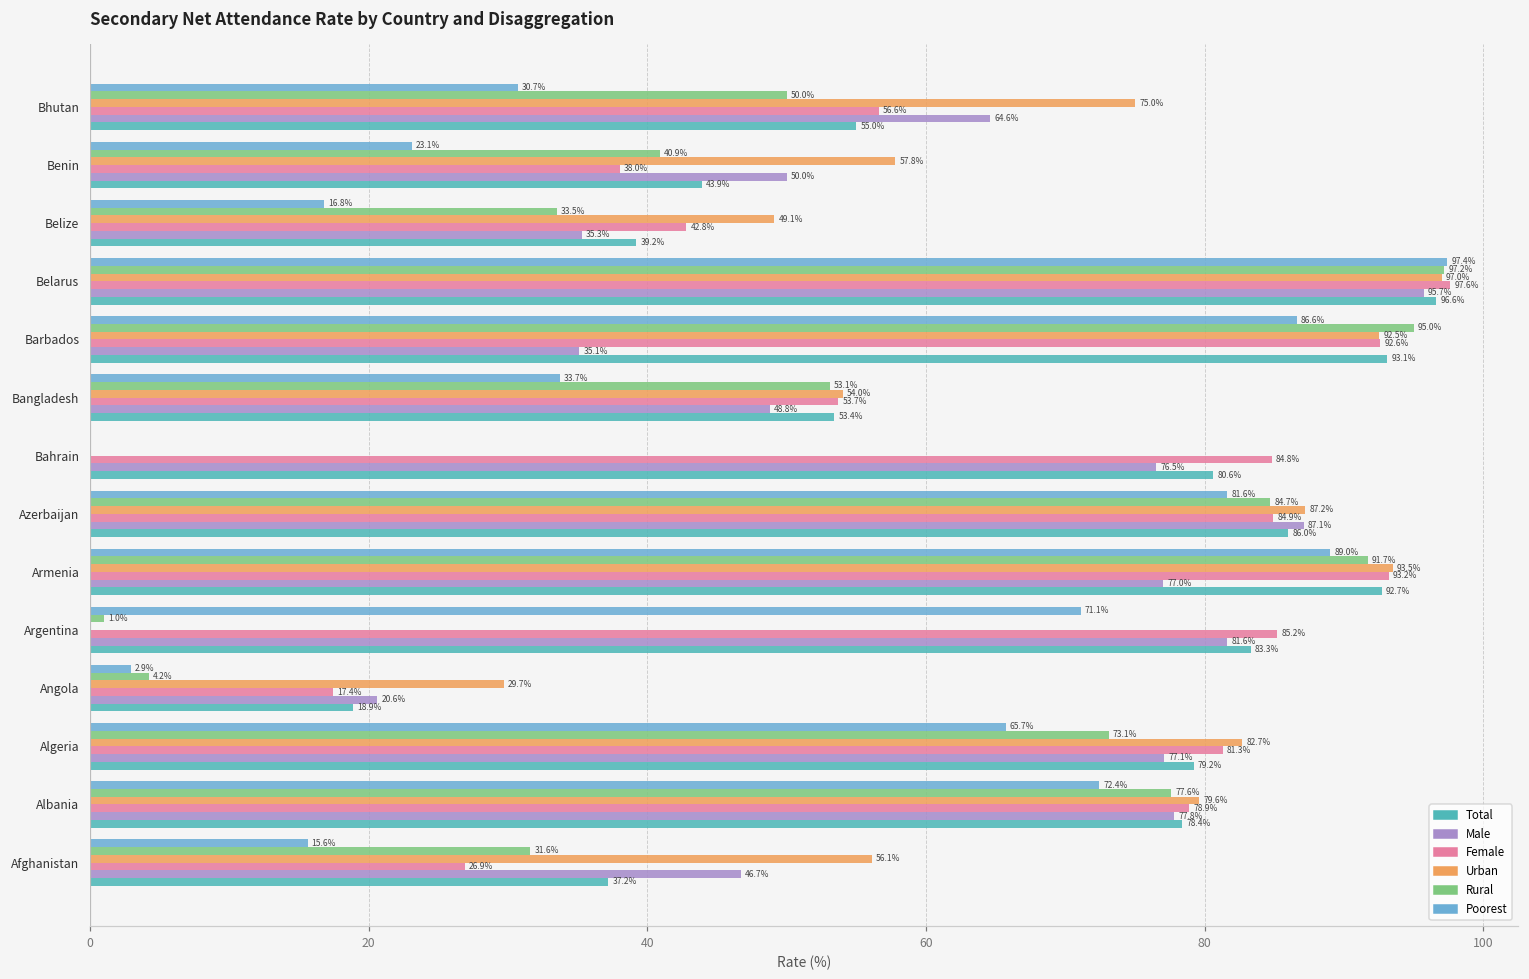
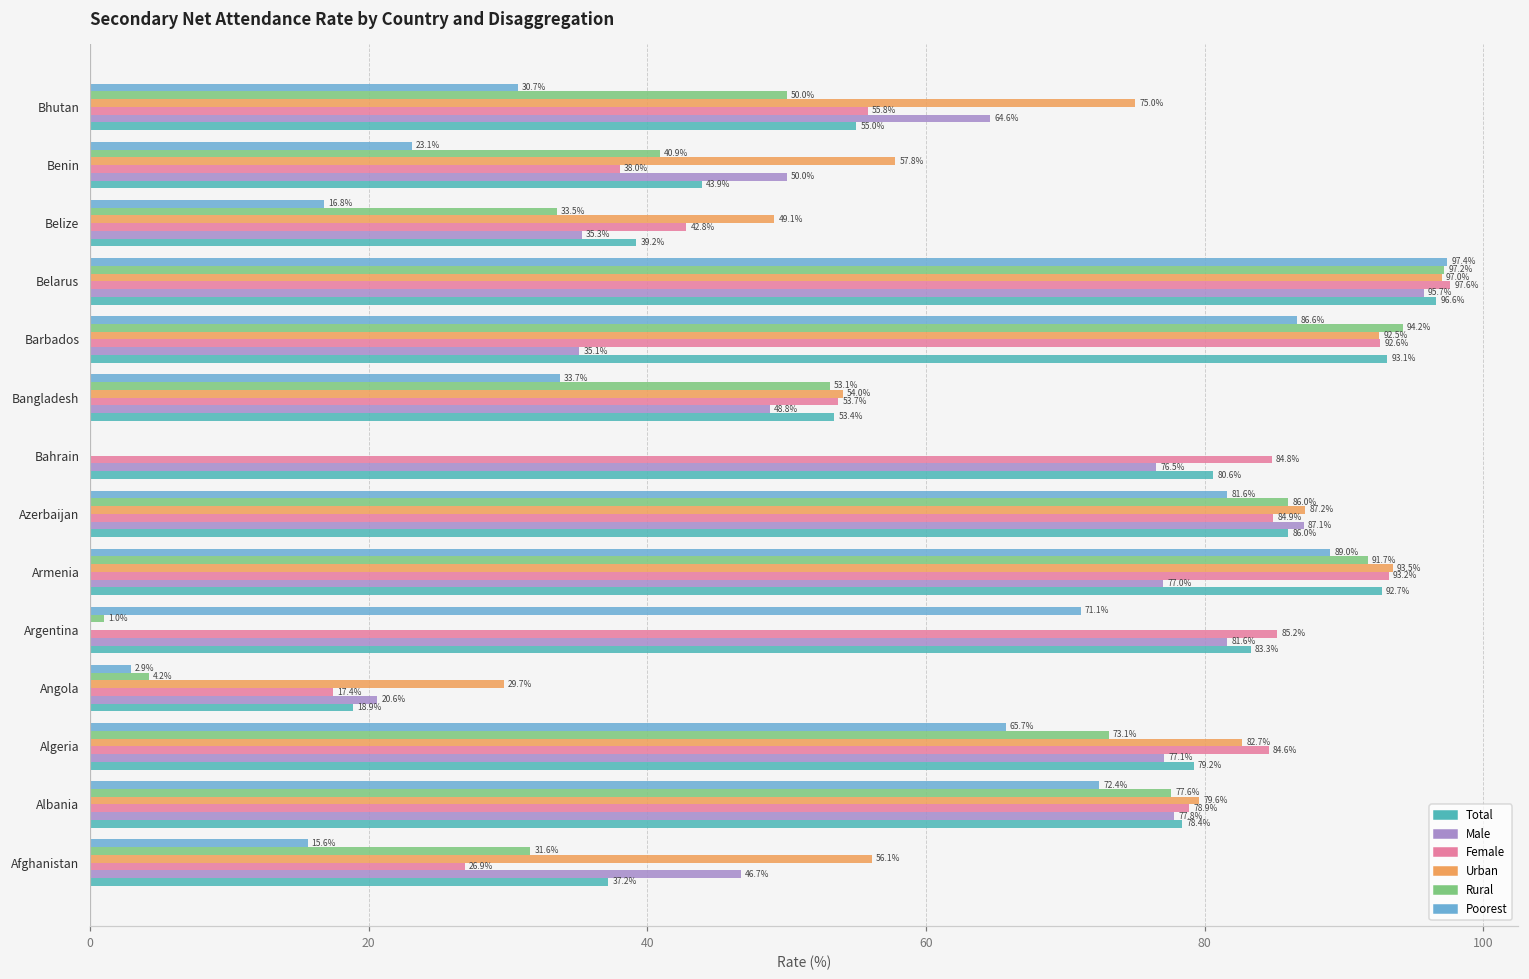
  {
    "Male": {
      "Bhutan": "64.6%",
      "Benin": "50.0%",
      "Belize": "35.3%",
      "Belarus": "95.7%",
      "Barbados": "35.1%",
      "Bangladesh": "48.8%",
      "Bahrain": "76.5%",
      "Azerbaijan": "87.1%",
      "Armenia": "77.0%",
      "Argentina": "81.6%",
      "Angola": "20.6%",
      "Algeria": "77.1%",
      "Albania": "77.8%",
      "Afghanistan": "46.7%"
    },
    "Female": {
-     "Bhutan": "56.6%",
+     "Bhutan": "55.8%",
      "Benin": "38.0%",
      "Belize": "42.8%",
      "Belarus": "97.6%",
      "Barbados": "92.6%",
      "Bangladesh": "53.7%",
      "Bahrain": "84.8%",
      "Azerbaijan": "84.9%",
      "Armenia": "93.2%",
      "Argentina": "85.2%",
      "Angola": "17.4%",
-     "Algeria": "81.3%",
+     "Algeria": "84.6%",
      "Albania": "78.9%",
      "Afghanistan": "26.9%"
    },
    "Urban": {
      "Bhutan": "75.0%",
      "Benin": "57.8%",
      "Belize": "49.1%",
      "Belarus": "97.0%",
      "Barbados": "92.5%",
      "Bangladesh": "54.0%",
      "Azerbaijan": "87.2%",
      "Armenia": "93.5%",
      "Angola": "29.7%",
      "Algeria": "82.7%",
      "Albania": "79.6%",
      "Afghanistan": "56.1%"
    },
    "Rural": {
      "Bhutan": "50.0%",
      "Benin": "40.9%",
      "Belize": "33.5%",
      "Belarus": "97.2%",
-     "Barbados": "95.0%",
+     "Barbados": "94.2%",
      "Bangladesh": "53.1%",
-     "Azerbaijan": "84.7%",
+     "Azerbaijan": "86.0%",
      "Armenia": "91.7%",
      "Argentina": "1.0%",
      "Angola": "4.2%",
      "Algeria": "73.1%",
      "Albania": "77.6%",
      "Afghanistan": "31.6%"
    }
  }
